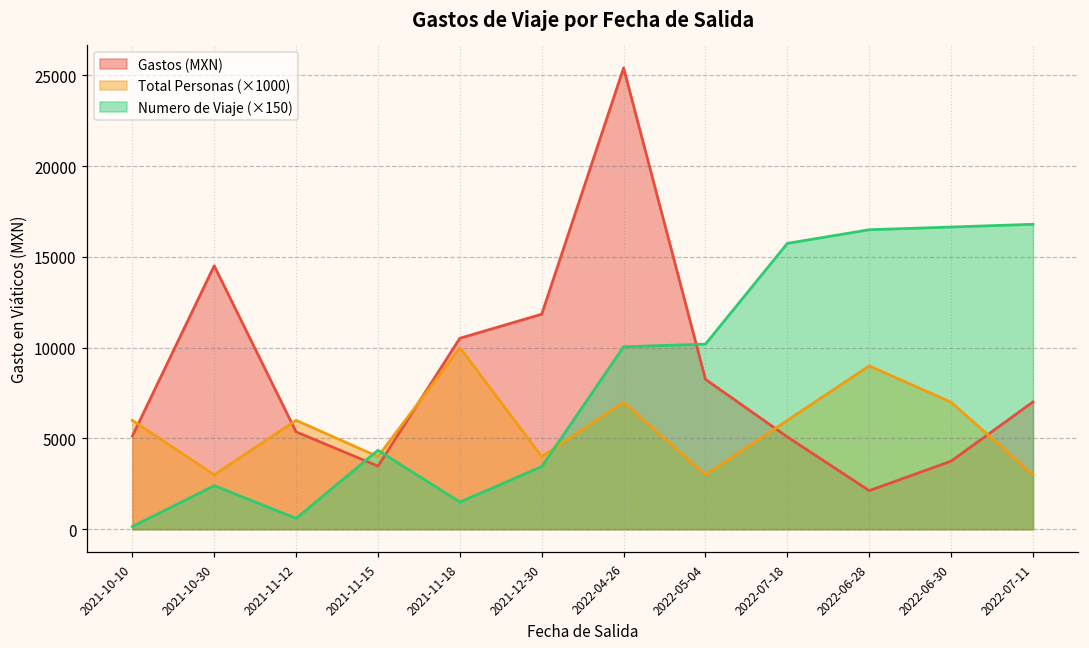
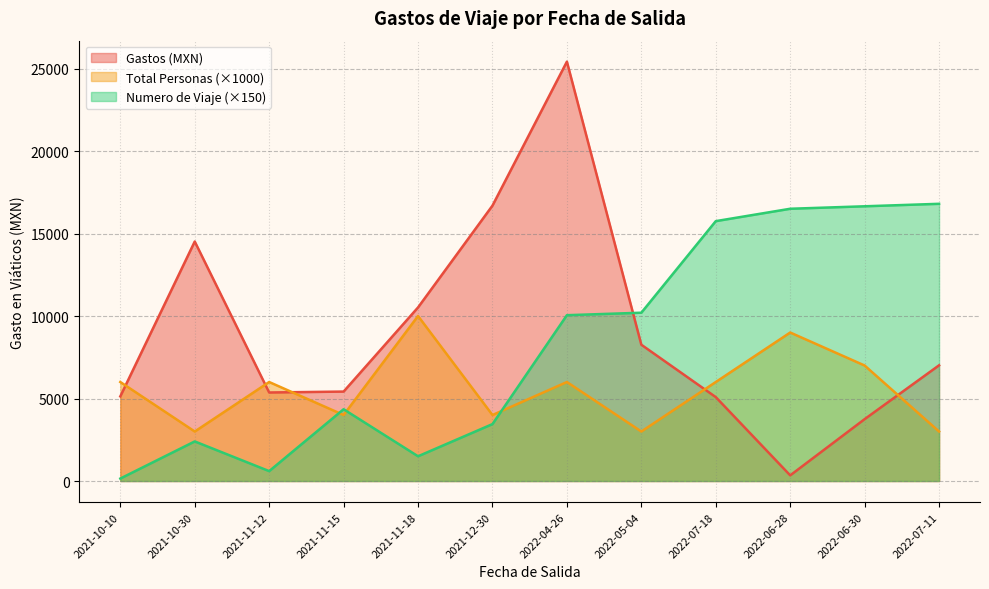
  {
    "Gastos (MXN)": {
      "2021-10-10": 5100,
      "2021-10-30": 14500,
      "2021-11-12": 5400,
-     "2021-11-15": 3500,
+     "2021-11-15": 5400,
      "2021-11-18": 10500,
-     "2021-12-30": 11800,
+     "2021-12-30": 16700,
      "2022-04-26": 25400,
      "2022-05-04": 8300,
      "2022-07-18": 5100,
-     "2022-06-28": 2100,
+     "2022-06-28": 300,
      "2022-06-30": 3800,
      "2022-07-11": 7000
    },
    "Total Personas (×1000)": {
      "2021-10-10": 6000,
      "2021-10-30": 3000,
      "2021-11-12": 6000,
      "2021-11-15": 4000,
      "2021-11-18": 10000,
      "2021-12-30": 4000,
-     "2022-04-26": 7000,
+     "2022-04-26": 6000,
      "2022-05-04": 3000,
      "2022-07-18": 6000,
      "2022-06-28": 9000,
      "2022-06-30": 7000,
      "2022-07-11": 3000
    },
    "Numero de Viaje (×150)": {
      "2021-10-10": 200,
      "2021-10-30": 2400,
      "2021-11-12": 600,
      "2021-11-15": 4400,
      "2021-11-18": 1500,
      "2021-12-30": 3500,
      "2022-04-26": 10100,
      "2022-05-04": 10200,
      "2022-07-18": 15800,
      "2022-06-28": 16500,
      "2022-06-30": 16700,
      "2022-07-11": 16800
    }
  }
